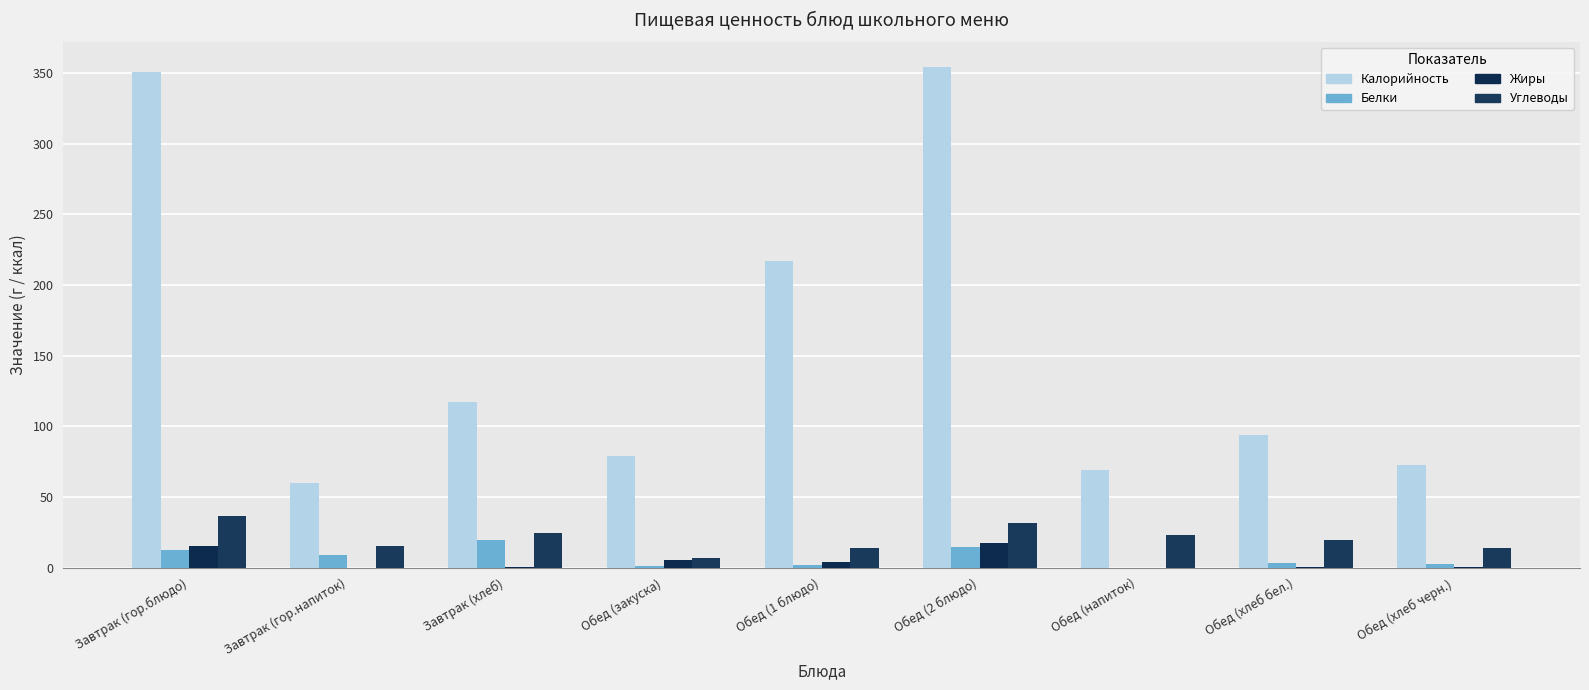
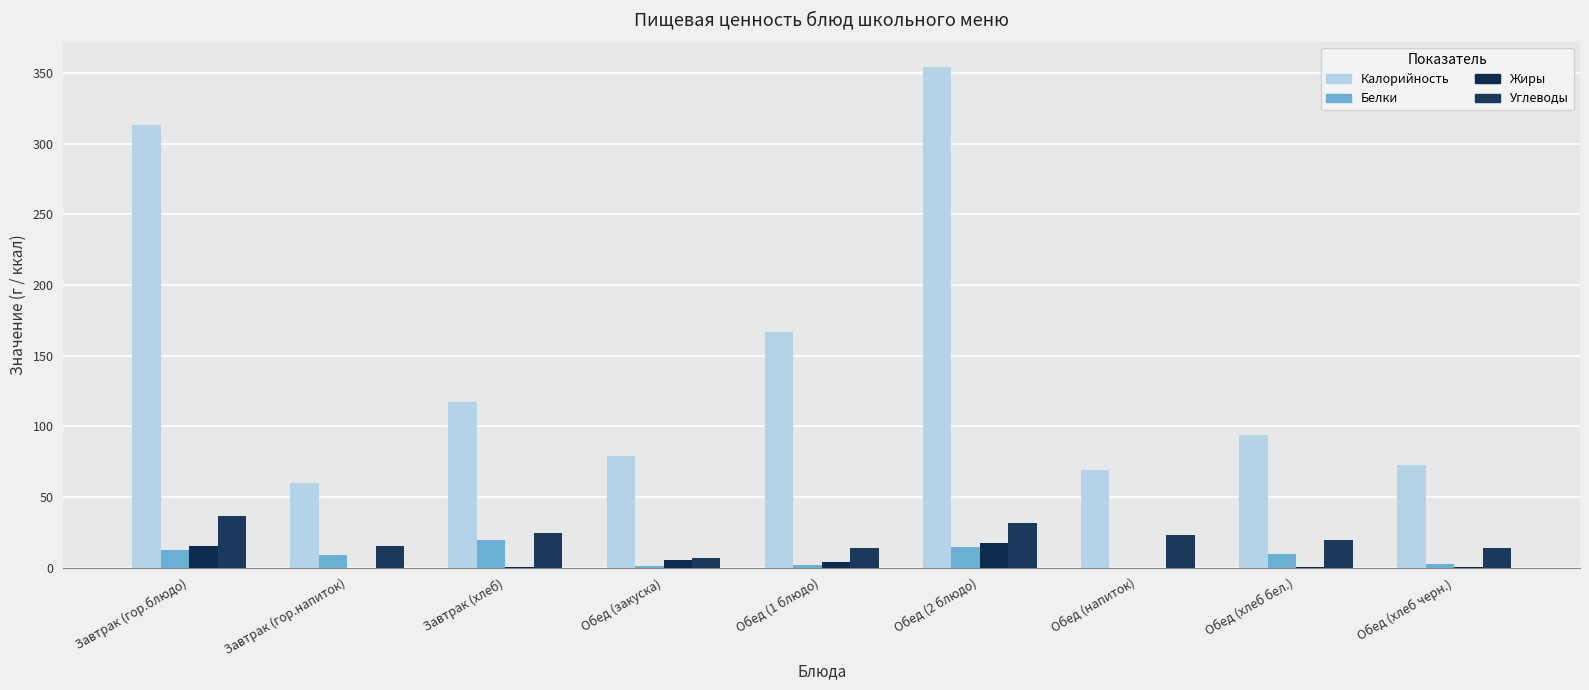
  {
    "Калорийность": {
-     "Завтрак (гор.блюдо)": 351,
+     "Завтрак (гор.блюдо)": 313,
      "Завтрак (гор.напиток)": 60,
      "Завтрак (хлеб)": 118,
      "Обед (закуска)": 79,
-     "Обед (1 блюдо)": 217,
+     "Обед (1 блюдо)": 167,
      "Обед (2 блюдо)": 354,
      "Обед (напиток)": 69,
      "Обед (хлеб бел.)": 94,
      "Обед (хлеб черн.)": 72
    },
    "Белки": {
      "Завтрак (гор.блюдо)": 13,
      "Завтрак (гор.напиток)": 9,
      "Завтрак (хлеб)": 20,
      "Обед (1 блюдо)": 2,
      "Обед (2 блюдо)": 15,
      "Обед (напиток)": 0,
-     "Обед (хлеб бел.)": 3,
+     "Обед (хлеб бел.)": 9,
      "Обед (хлеб черн.)": 3
    }
  }
